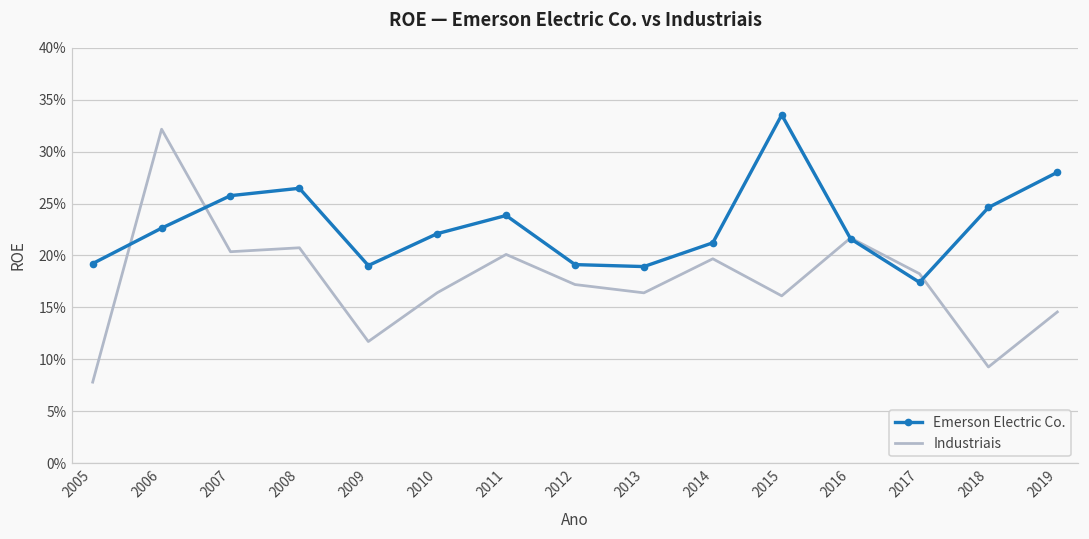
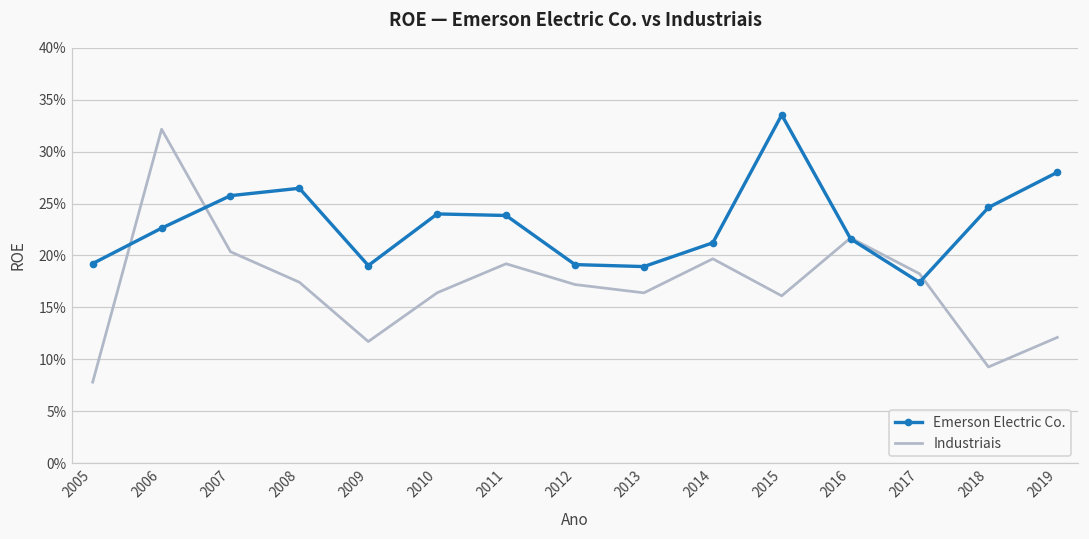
  {
    "Emerson Electric Co.": {
      "2005": "19%",
      "2006": "23%",
      "2007": "26%",
      "2008": "26%",
      "2009": "19%",
-     "2010": "22%",
+     "2010": "24%",
      "2011": "24%",
      "2012": "19%",
      "2013": "19%",
      "2014": "21%",
      "2015": "34%",
      "2017": "17%",
      "2018": "25%",
      "2019": "28%"
    },
    "Industriais": {
      "2005": "8%",
      "2006": "32%",
      "2007": "20%",
-     "2008": "21%",
+     "2008": "17%",
      "2009": "12%",
      "2010": "16%",
-     "2011": "20%",
+     "2011": "19%",
      "2012": "17%",
      "2013": "16%",
      "2014": "20%",
      "2015": "16%",
      "2017": "18%",
      "2018": "9%",
-     "2019": "15%"
+     "2019": "12%"
    }
  }
